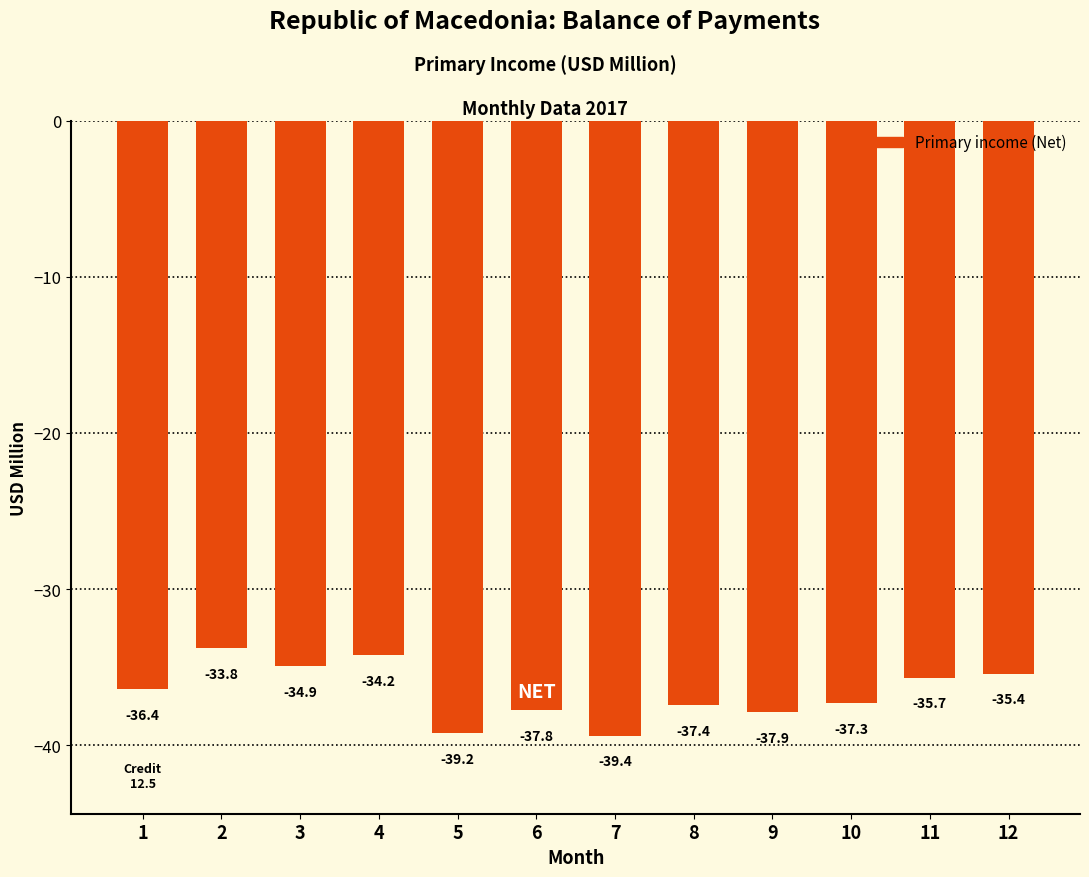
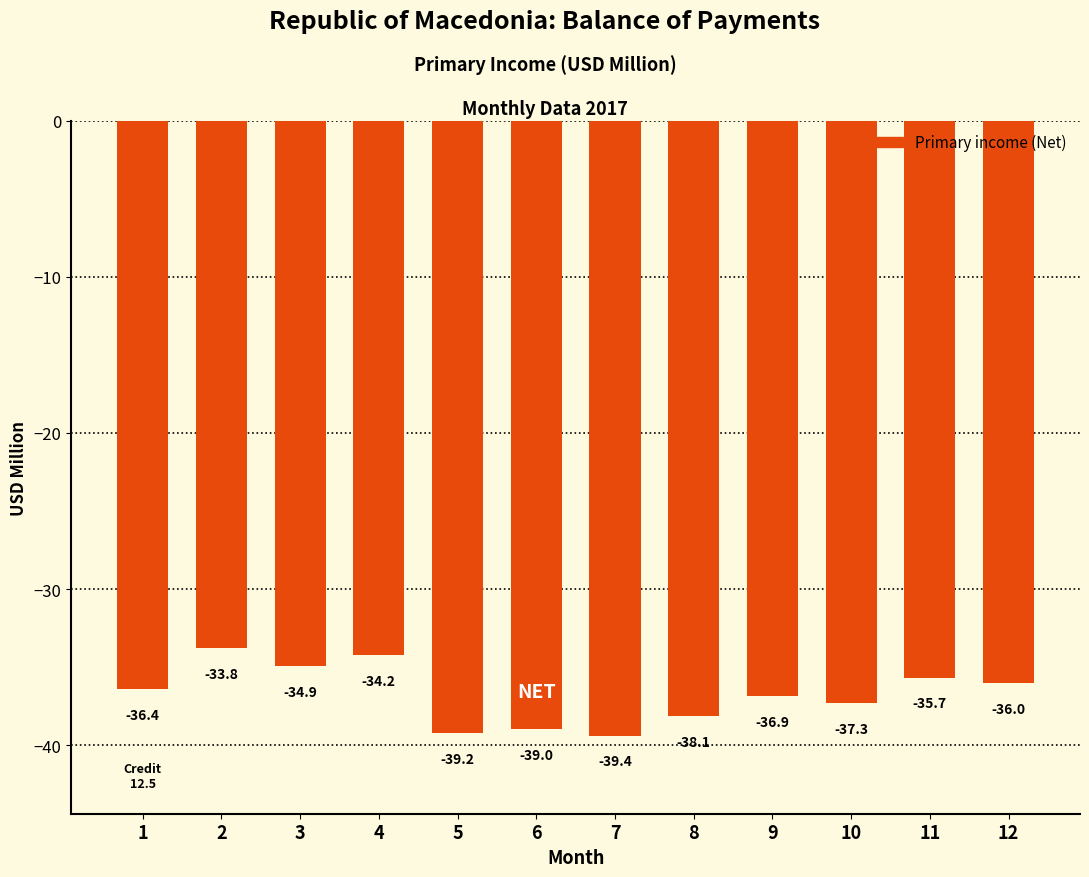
  {
    "1": -36.4,
    "2": -33.8,
    "3": -34.9,
    "4": -34.2,
    "5": -39.2,
-   "6": -37.8,
+   "6": -39.0,
    "7": -39.4,
-   "8": -37.4,
-   "9": -37.9,
+   "8": -38.1,
+   "9": -36.9,
    "10": -37.3,
    "11": -35.7,
-   "12": -35.4
+   "12": -36.0
  }
